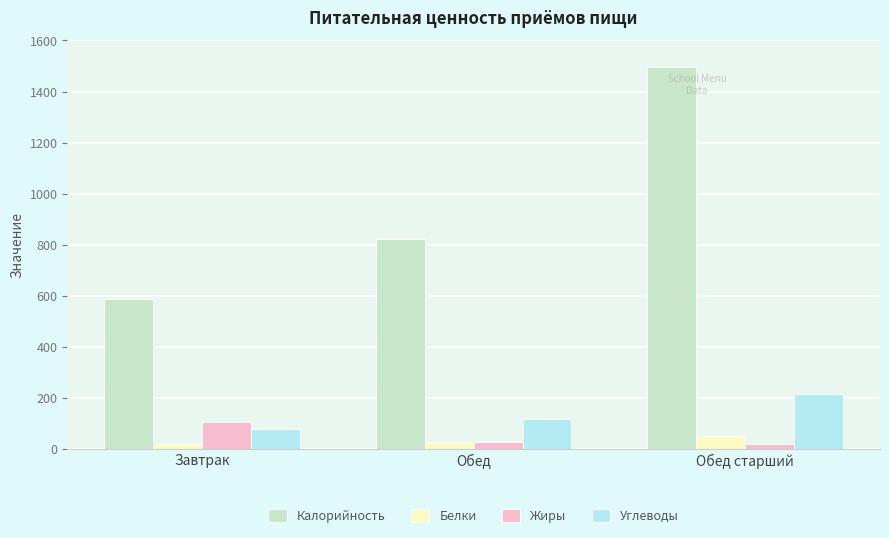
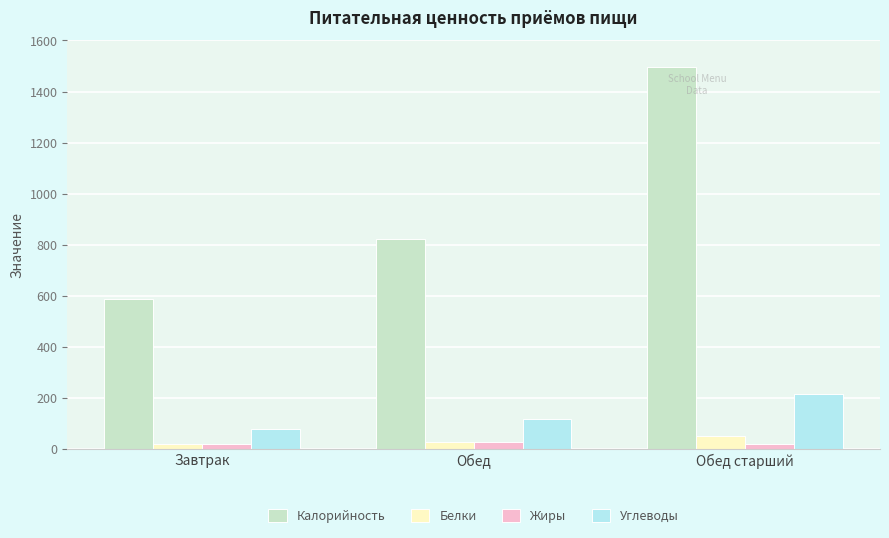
  {
    "Жиры": {
-     "Завтрак": 110,
+     "Завтрак": 20,
      "Обед": 30,
      "Обед старший": 20
    }
  }
